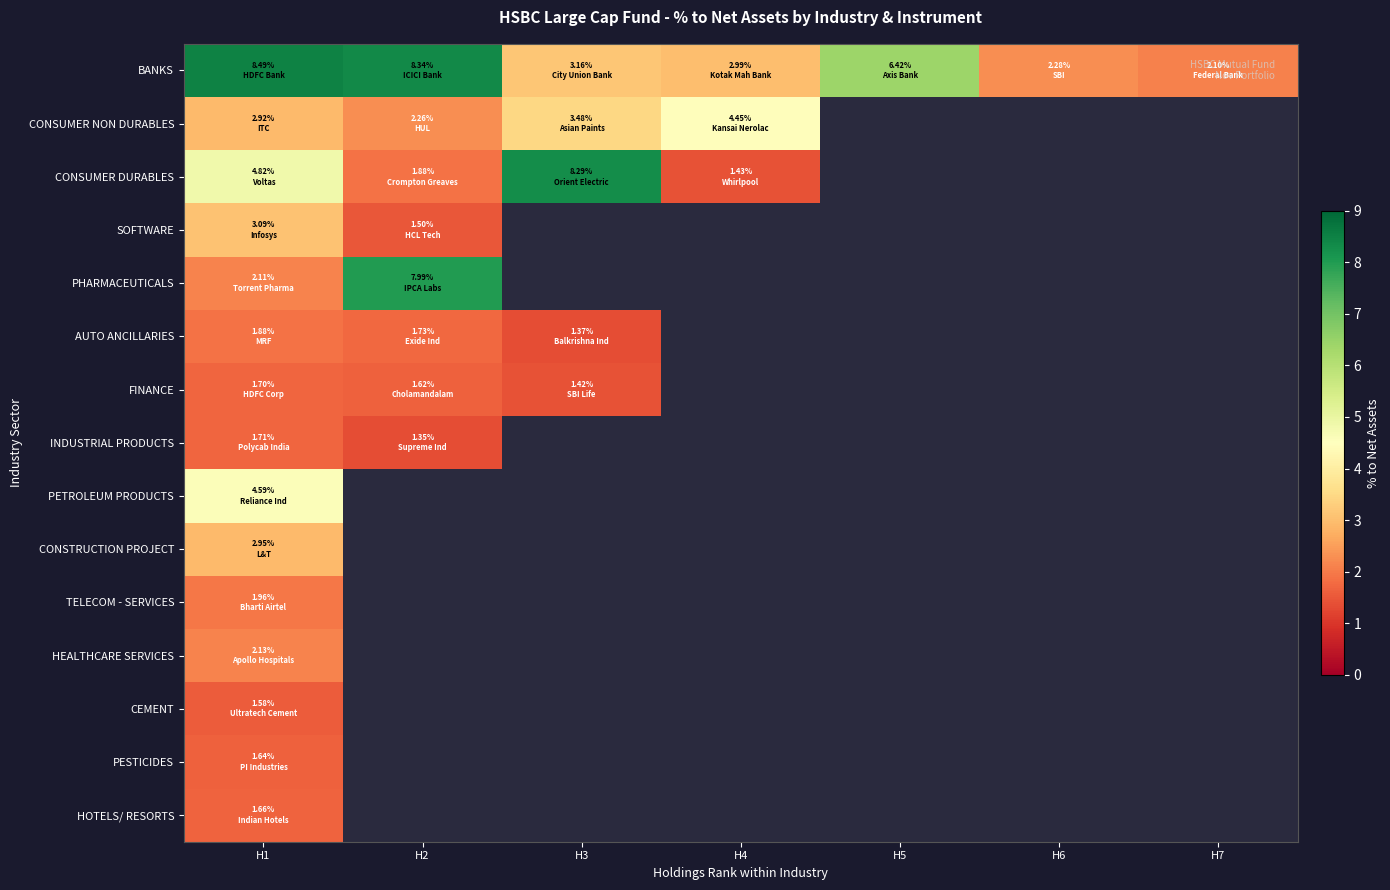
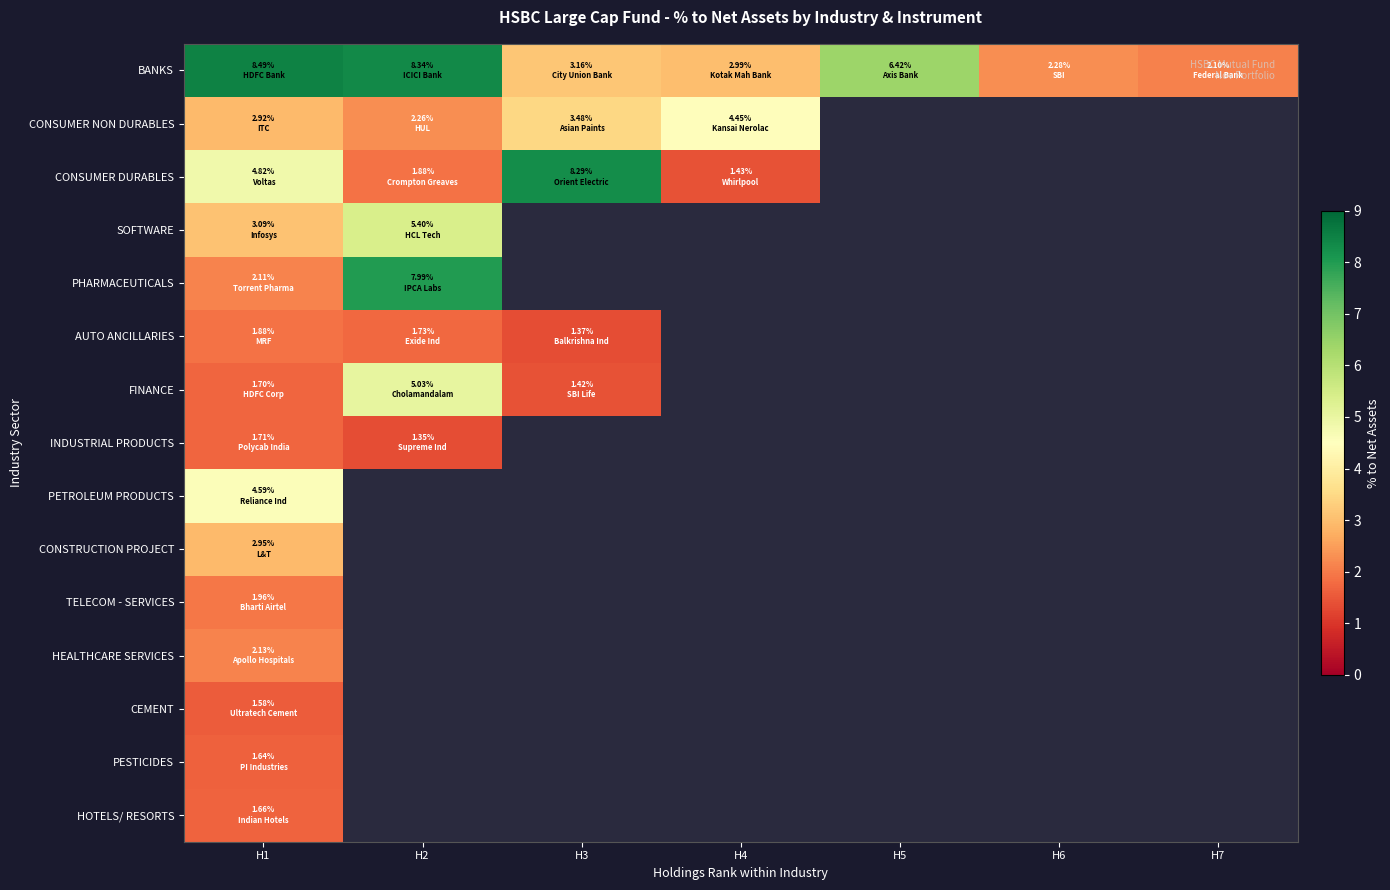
  {
    "BANKS": {
      "H1": "8.49%",
      "H2": "8.34%",
      "H3": "3.16%",
      "H4": "2.99%",
      "H5": "6.42%",
      "H6": "2.28%"
    },
    "CONSUMER NON DURABLES": {
      "H1": "2.92%",
      "H2": "2.26%",
      "H3": "3.48%",
      "H4": "4.45%"
    },
    "CONSUMER DURABLES": {
      "H1": "4.82%",
      "H2": "1.88%",
      "H3": "8.29%",
      "H4": "1.43%"
    },
    "SOFTWARE": {
      "H1": "3.09%",
-     "H2": "1.50%"
+     "H2": "5.40%"
    },
    "PHARMACEUTICALS": {
      "H1": "2.11%",
      "H2": "7.99%"
    },
    "AUTO ANCILLARIES": {
      "H1": "1.88%",
      "H2": "1.73%",
      "H3": "1.37%"
    },
    "FINANCE": {
      "H1": "1.70%",
-     "H2": "1.62%",
+     "H2": "5.03%",
      "H3": "1.42%"
    },
    "INDUSTRIAL PRODUCTS": {
      "H1": "1.71%",
      "H2": "1.35%"
    },
    "PETROLEUM PRODUCTS": {
      "H1": "4.59%"
    },
    "CONSTRUCTION PROJECT": {
      "H1": "2.95%"
    },
    "TELECOM - SERVICES": {
      "H1": "1.96%"
    },
    "HEALTHCARE SERVICES": {
      "H1": "2.13%"
    },
    "CEMENT": {
      "H1": "1.58%"
    },
    "PESTICIDES": {
      "H1": "1.64%"
    },
    "HOTELS/ RESORTS": {
      "H1": "1.66%"
    }
  }
